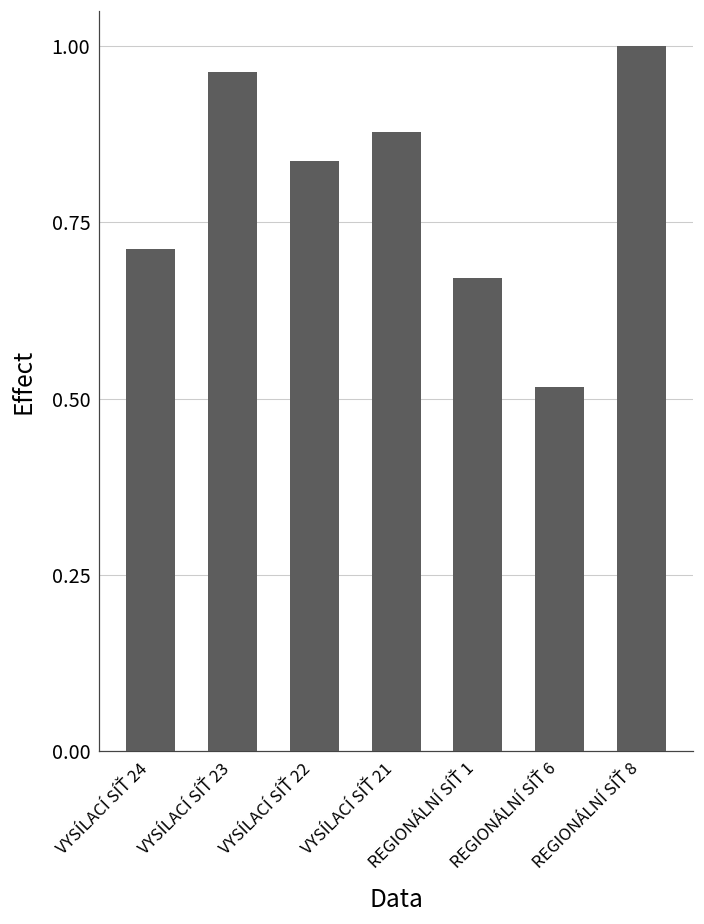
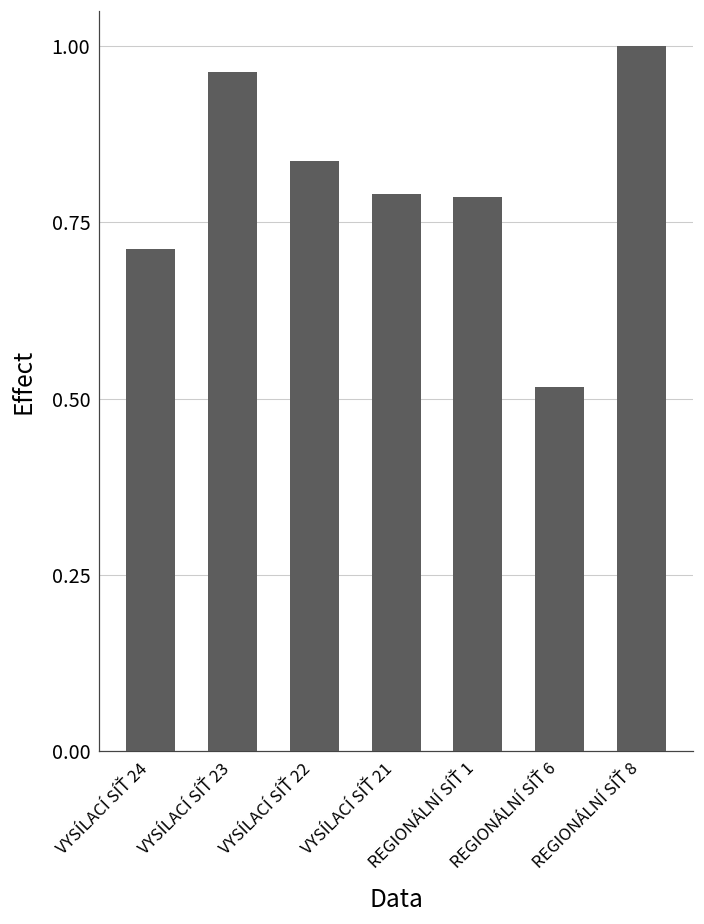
  {
    "VYSÍLACÍ SÍŤ 24": 0.71,
    "VYSÍLACÍ SÍŤ 23": 0.96,
    "VYSÍLACÍ SÍŤ 22": 0.84,
-   "VYSÍLACÍ SÍŤ 21": 0.88,
-   "REGIONÁLNÍ SÍŤ 1": 0.67,
+   "VYSÍLACÍ SÍŤ 21": 0.79,
+   "REGIONÁLNÍ SÍŤ 1": 0.79,
    "REGIONÁLNÍ SÍŤ 6": 0.52,
    "REGIONÁLNÍ SÍŤ 8": 1.00
  }
